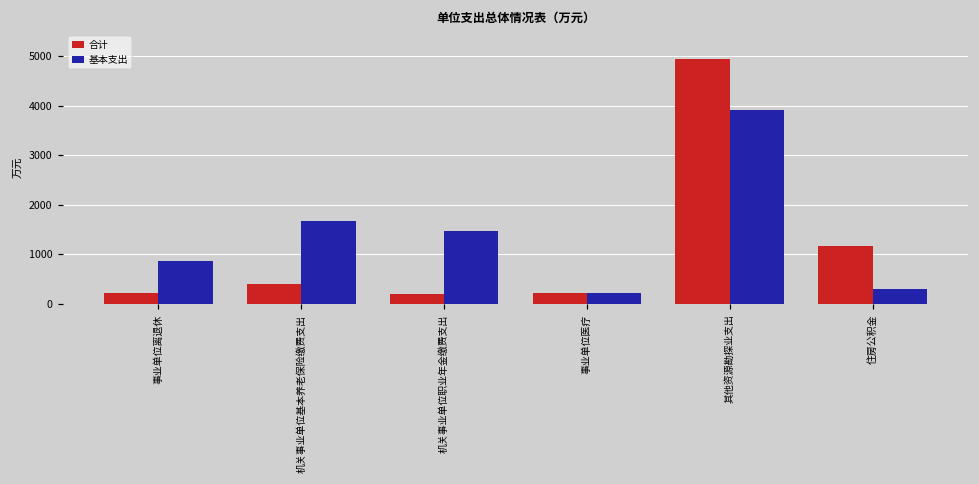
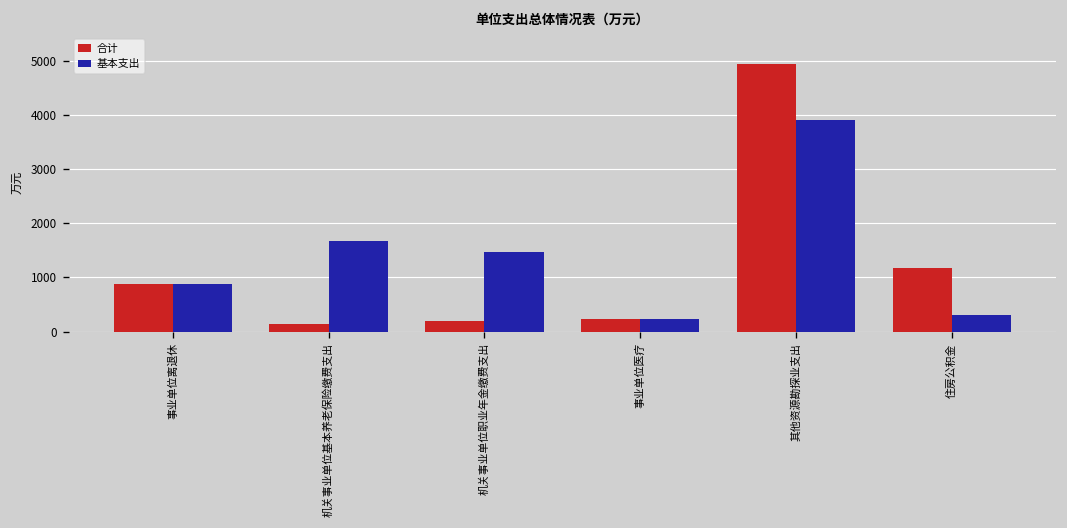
  {
    "合计": {
-     "事业单位离退休": 200,
-     "机关事业单位基本养老保险缴费支出": 400,
+     "事业单位离退休": 900,
+     "机关事业单位基本养老保险缴费支出": 100,
      "机关事业单位职业年金缴费支出": 200,
      "事业单位医疗": 200,
      "其他资源勘探业支出": 4900,
      "住房公积金": 1200
    },
    "基本支出": {
      "事业单位离退休": 900,
      "机关事业单位基本养老保险缴费支出": 1700,
      "机关事业单位职业年金缴费支出": 1500,
      "事业单位医疗": 200,
      "其他资源勘探业支出": 3900,
      "住房公积金": 300
    }
  }
